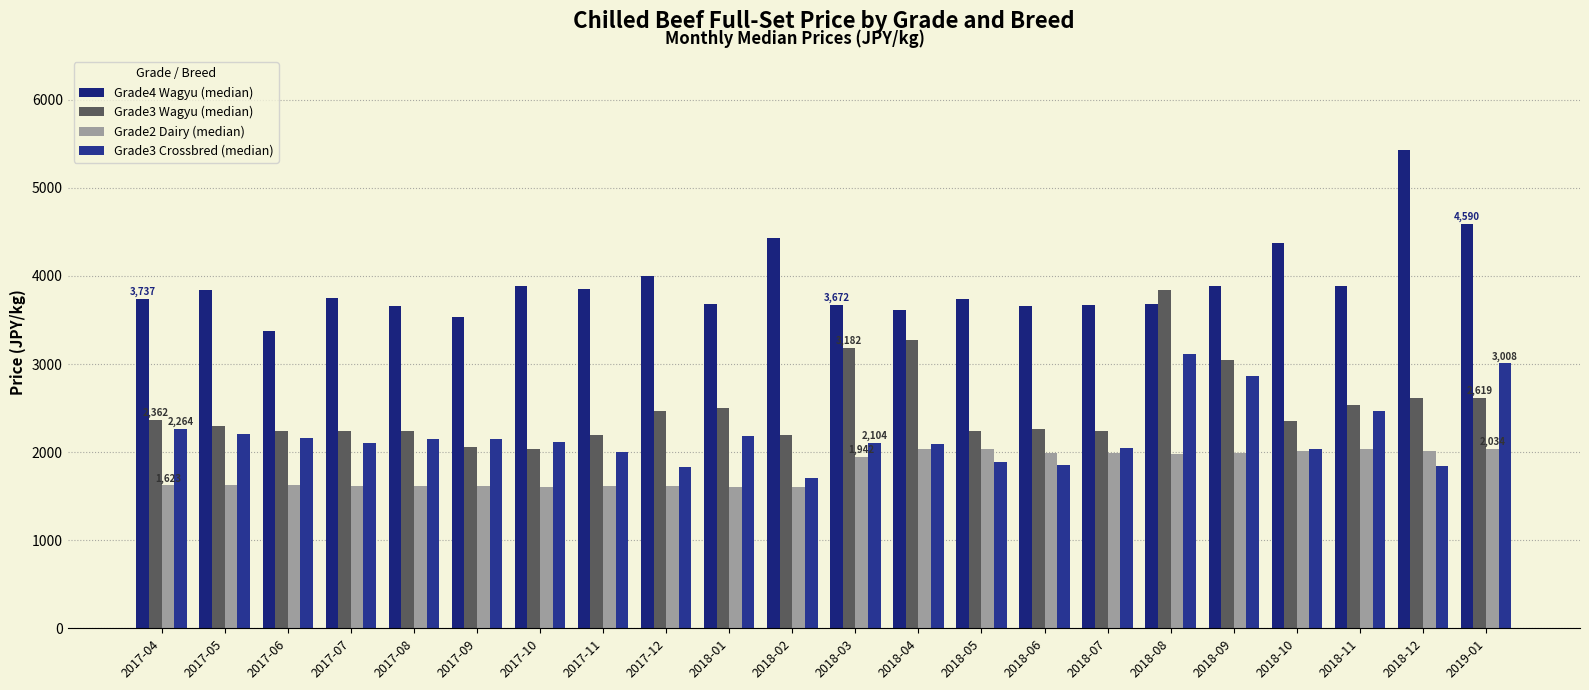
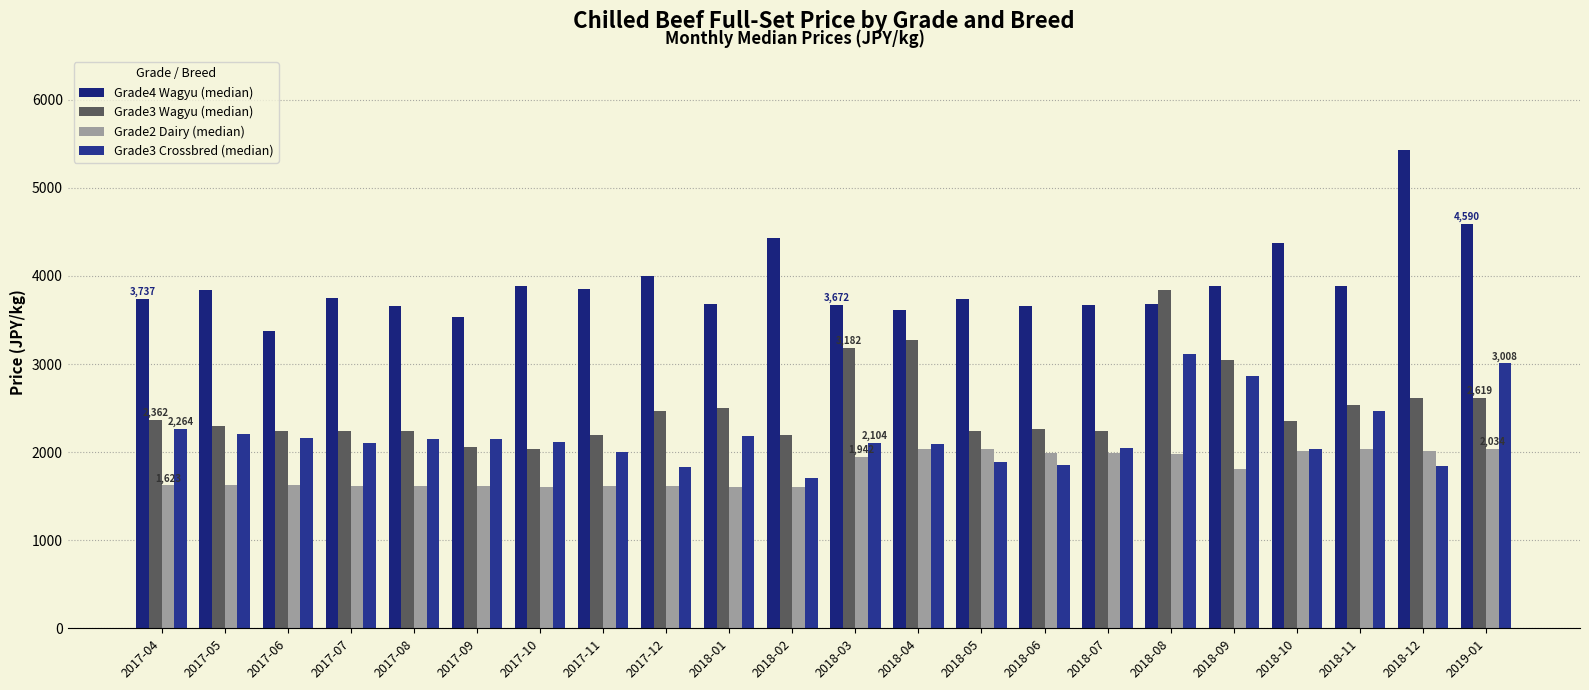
  {
    "Grade3 Wagyu (median)": {
      "2017-04": "2,362",
      "2018-03": "3,182",
      "2019-01": "2,619"
    },
    "Grade2 Dairy (median)": {
      "2017-05": "1600",
      "2017-06": "1600",
      "2017-07": "1600",
      "2017-08": "1600",
      "2017-09": "1600",
      "2017-10": "1600",
      "2017-11": "1600",
      "2017-12": "1600",
      "2018-01": "1600",
      "2018-02": "1600",
      "2018-04": "2000",
      "2018-05": "2000",
      "2018-06": "2000",
      "2018-07": "2000",
      "2018-08": "2000",
-     "2018-09": "2000",
+     "2018-09": "1800",
      "2018-10": "2000",
      "2018-11": "2000",
      "2018-12": "2000"
    }
  }
